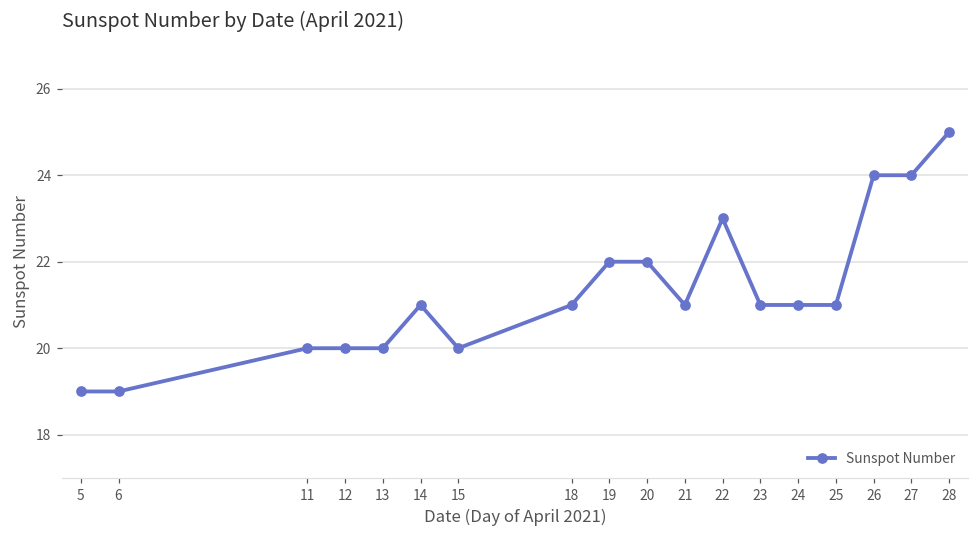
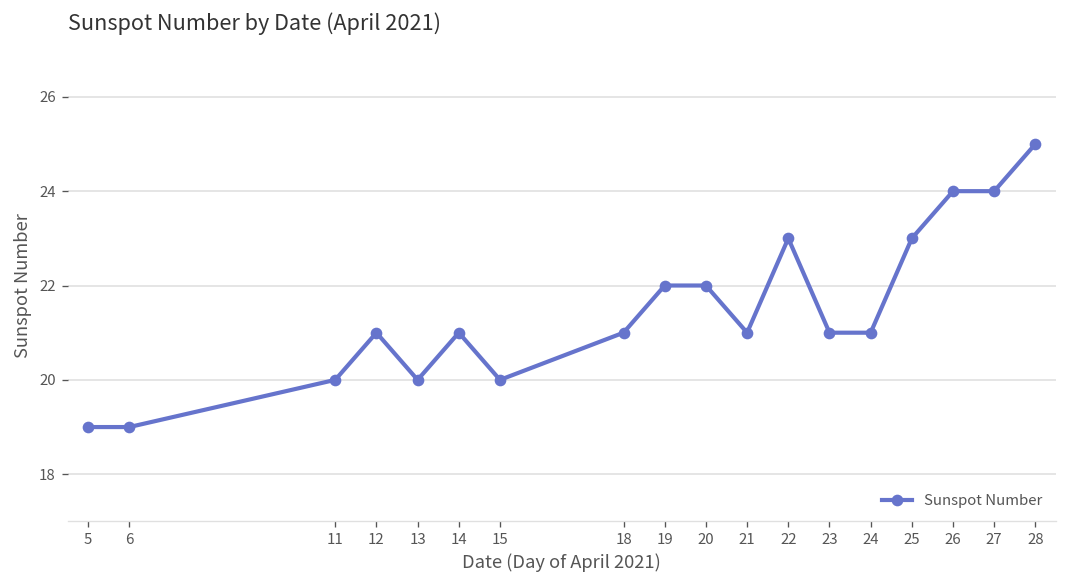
  {
    "5": 19,
    "6": 19,
    "11": 20,
-   "12": 20,
+   "12": 21,
    "13": 20,
    "14": 21,
    "15": 20,
    "18": 21,
    "19": 22,
    "20": 22,
    "21": 21,
    "22": 23,
    "23": 21,
    "24": 21,
-   "25": 21,
+   "25": 23,
    "26": 24,
    "27": 24,
    "28": 25
  }
